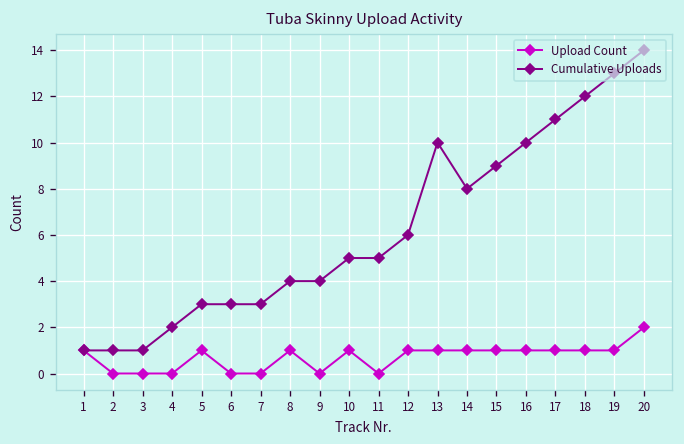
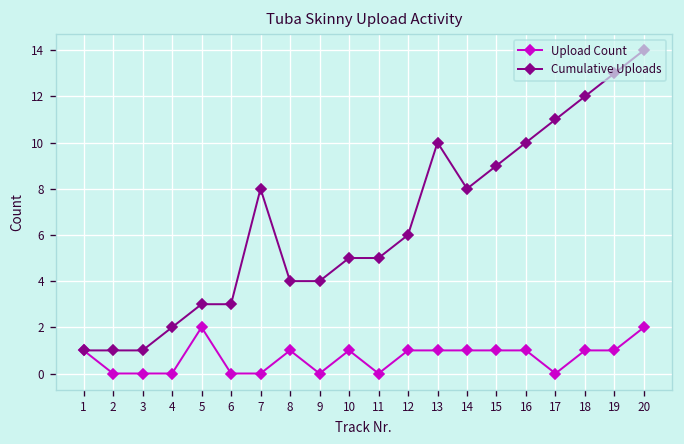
  {
    "Upload Count": {
      "2": 0,
      "3": 0,
      "4": 0,
-     "5": 1,
+     "5": 2,
      "6": 0,
      "7": 0,
      "8": 1,
      "9": 0,
      "10": 1,
      "11": 0,
      "12": 1,
      "13": 1,
      "14": 1,
      "15": 1,
      "16": 1,
-     "17": 1,
+     "17": 0,
      "18": 1,
      "19": 1,
      "20": 2
    },
    "Cumulative Uploads": {
      "2": 1,
      "3": 1,
      "4": 2,
      "5": 3,
      "6": 3,
-     "7": 3,
+     "7": 8,
      "8": 4,
      "9": 4,
      "10": 5,
      "11": 5,
      "12": 6,
      "13": 10,
      "14": 8,
      "15": 9,
      "16": 10,
      "17": 11,
      "18": 12
    }
  }
